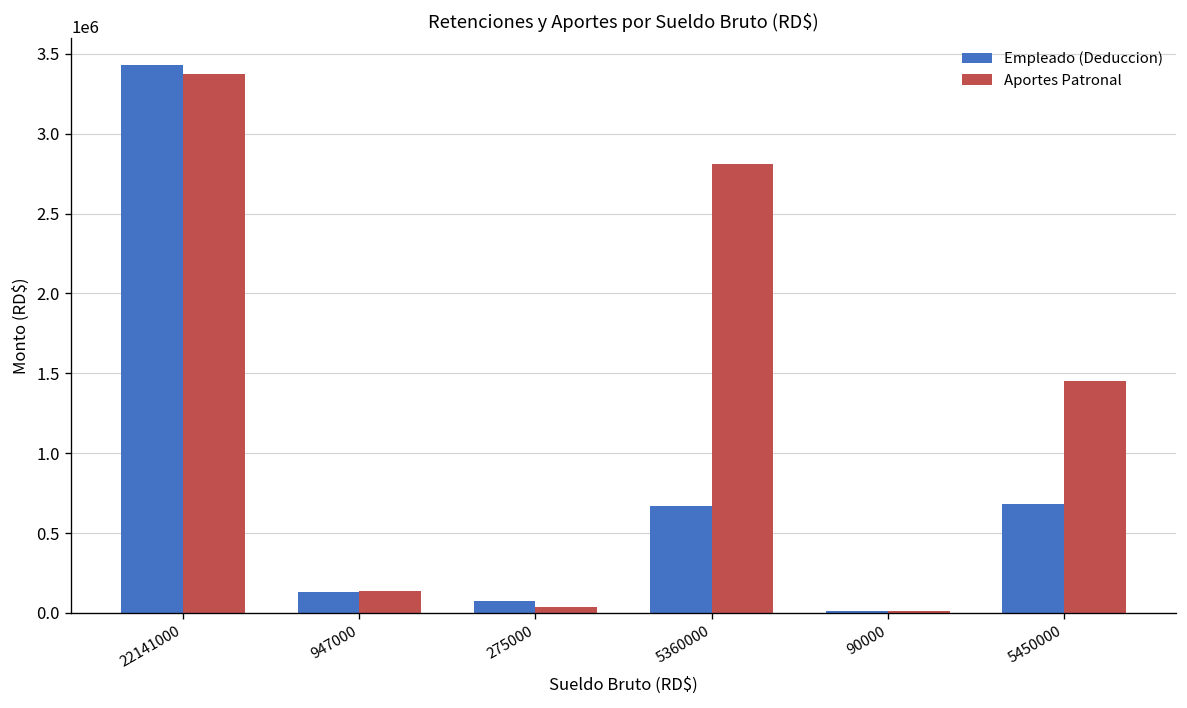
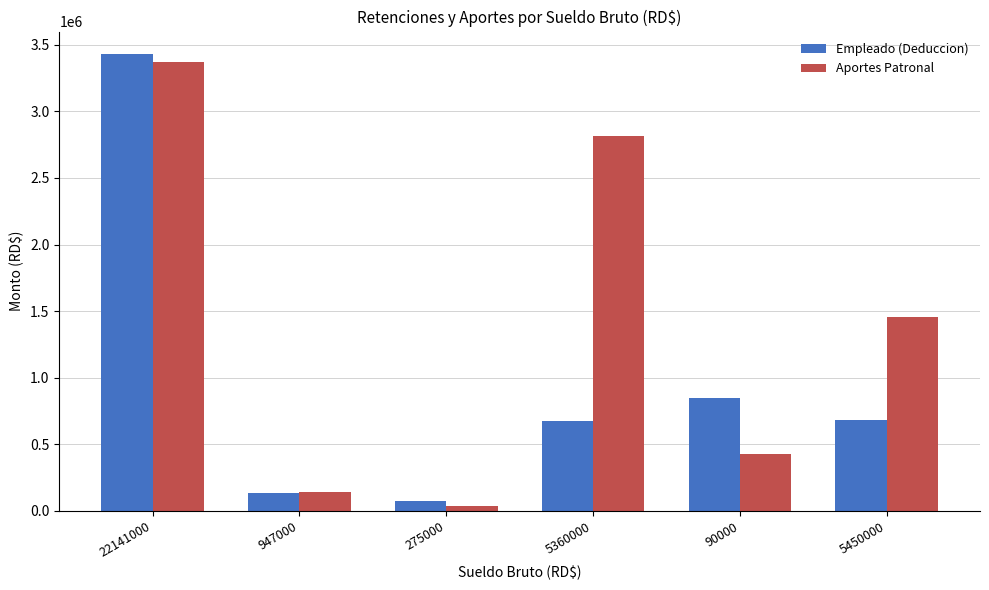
  {
    "Empleado (Deduccion)": {
      "22141000": 3430000,
      "947000": 130000,
      "275000": 70000,
      "5360000": 670000,
-     "90000": 10000,
+     "90000": 850000,
      "5450000": 680000
    },
    "Aportes Patronal": {
      "22141000": 3370000,
      "947000": 140000,
      "275000": 40000,
      "5360000": 2810000,
-     "90000": 10000,
+     "90000": 430000,
      "5450000": 1450000
    }
  }
